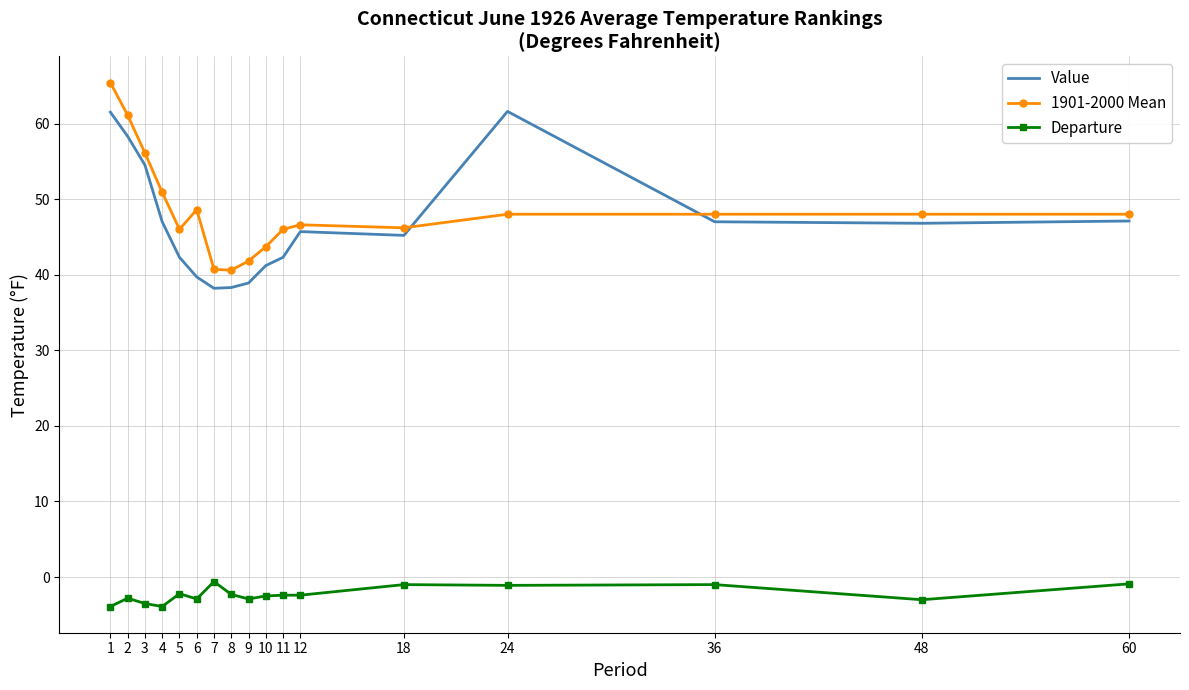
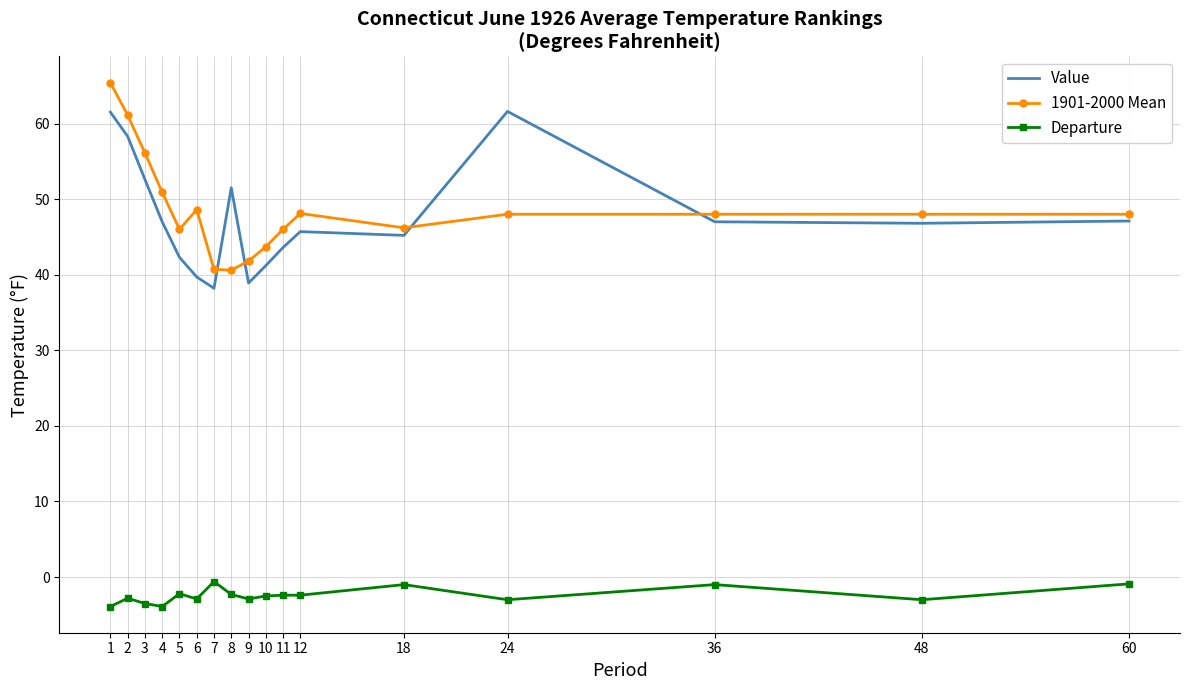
  {
    "Value": {
      "1": 62,
      "2": 58,
-     "3": 55,
+     "3": 53,
      "4": 47,
      "5": 42,
      "6": 40,
      "7": 38,
-     "8": 38,
+     "8": 52,
      "9": 39,
      "10": 41,
-     "11": 42,
+     "11": 44,
      "12": 46,
      "18": 45,
      "24": 62,
      "36": 47,
      "48": 47,
      "60": 47
    },
    "1901-2000 Mean": {
      "1": 65,
      "2": 61,
      "3": 56,
      "4": 51,
      "5": 46,
      "6": 49,
      "7": 41,
      "8": 41,
      "9": 42,
      "10": 44,
      "11": 46,
-     "12": 47,
+     "12": 48,
      "18": 46,
      "24": 48,
      "36": 48,
      "48": 48,
      "60": 48
    },
    "Departure": {
      "1": -4,
      "2": -3,
      "3": -4,
      "4": -4,
      "5": -2,
      "6": -3,
      "7": -1,
      "8": -2,
      "9": -3,
      "10": -3,
      "11": -2,
      "12": -2,
      "18": -1,
-     "24": -1,
+     "24": -3,
      "36": -1,
      "48": -3,
      "60": -1
    }
  }
